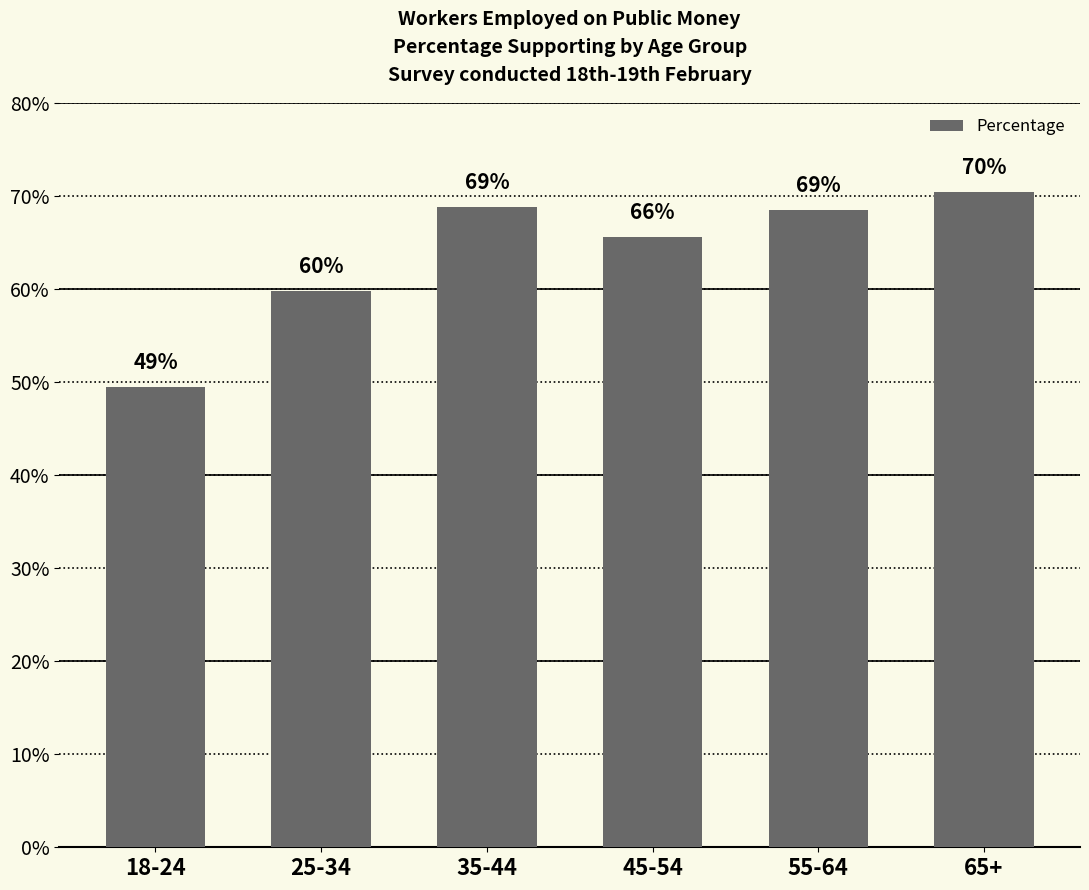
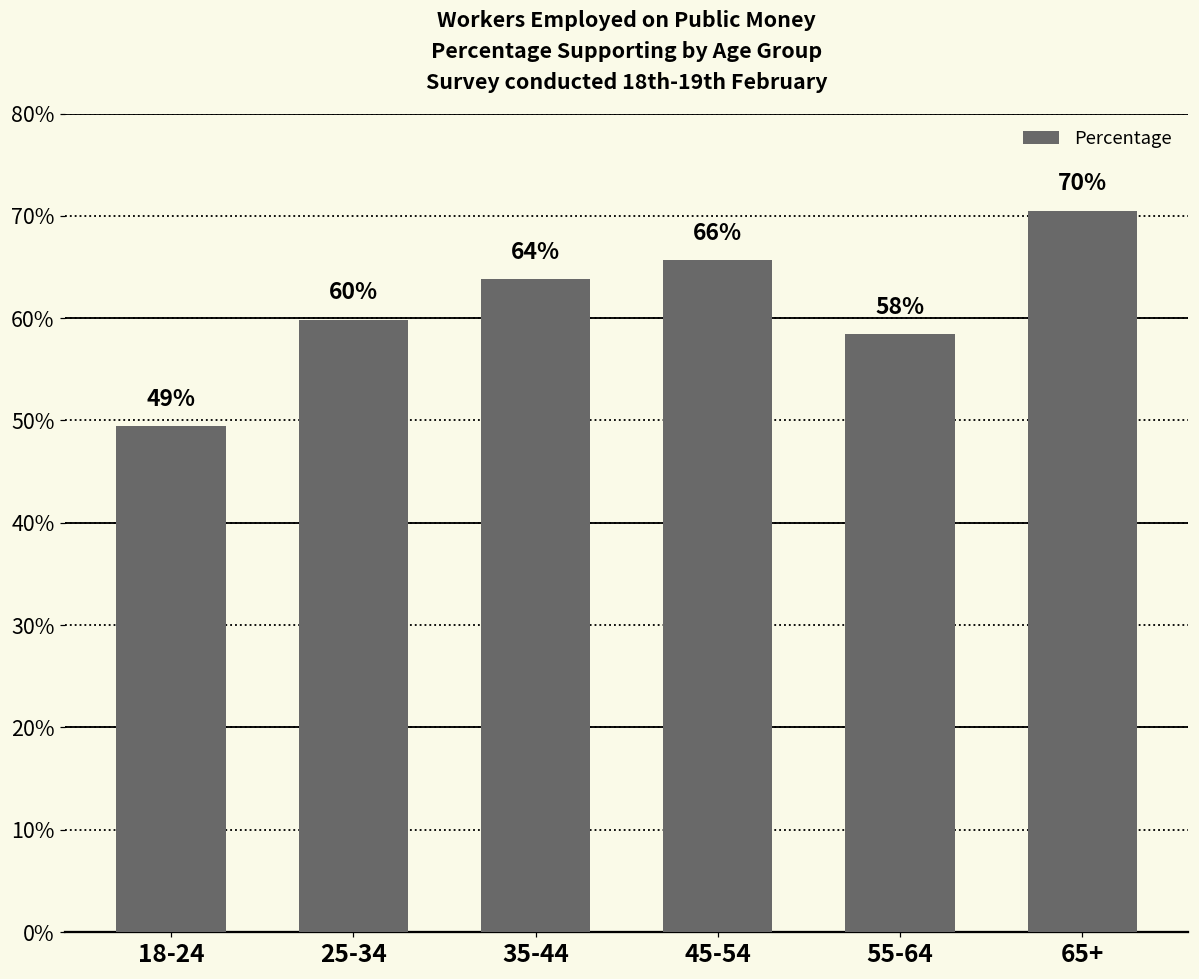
  {
    "18-24": "49%",
    "25-34": "60%",
-   "35-44": "69%",
+   "35-44": "64%",
    "45-54": "66%",
-   "55-64": "69%",
+   "55-64": "58%",
    "65+": "70%"
  }
